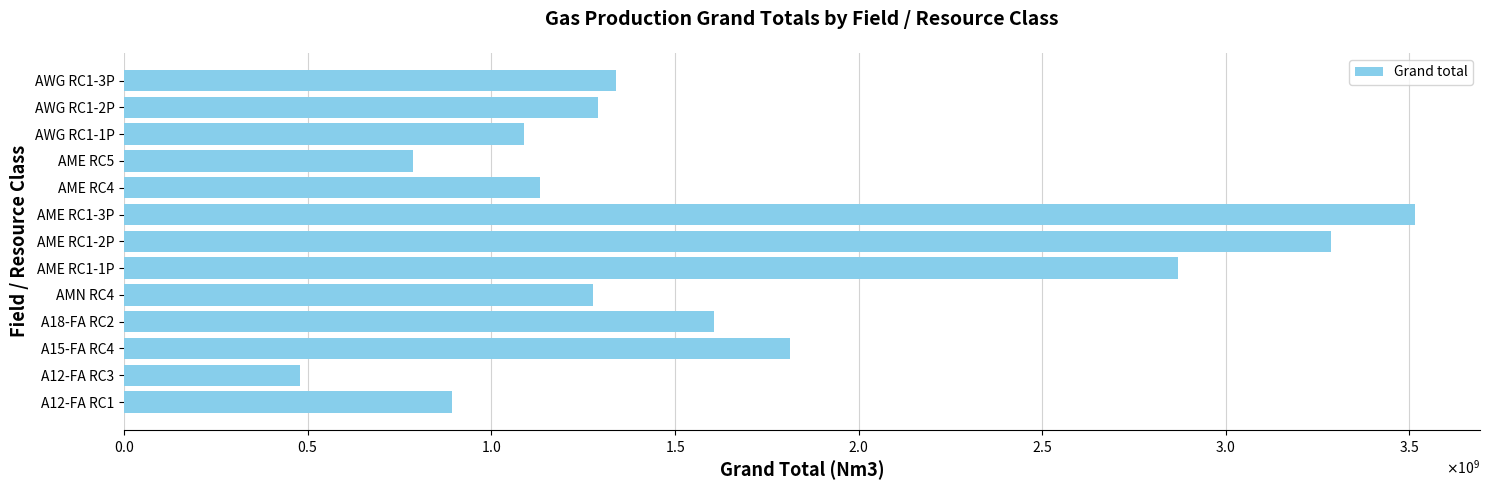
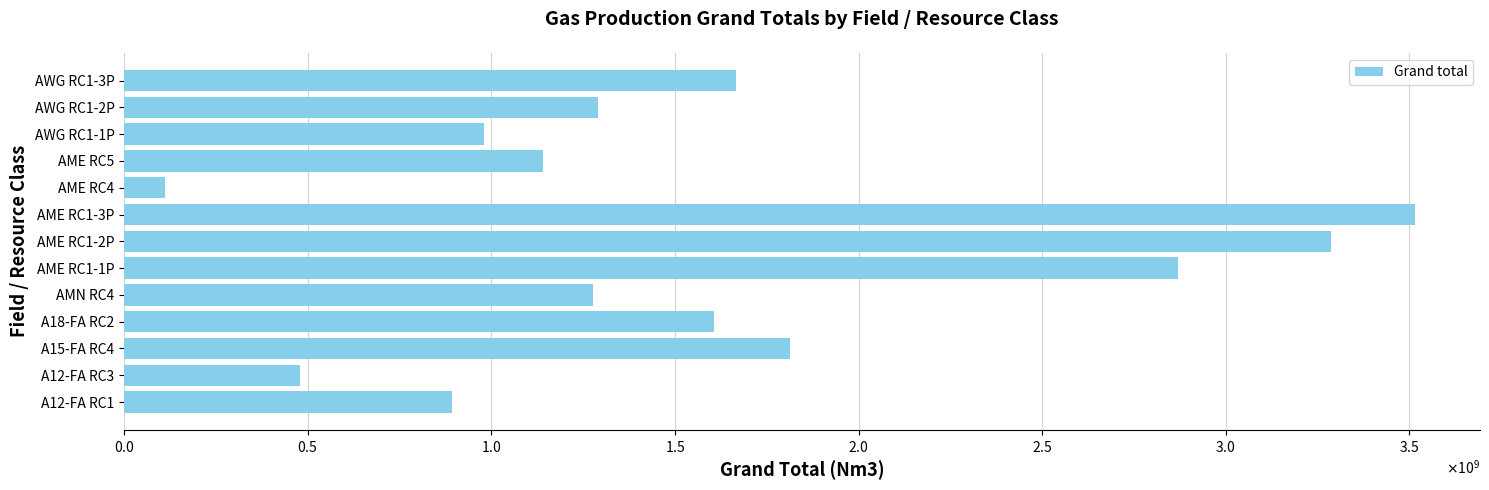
  {
-   "AWG RC1-3P": 1340000000,
+   "AWG RC1-3P": 1670000000,
    "AWG RC1-2P": 1290000000,
-   "AWG RC1-1P": 1090000000,
-   "AME RC5": 790000000,
-   "AME RC4": 1130000000,
+   "AWG RC1-1P": 980000000,
+   "AME RC5": 1140000000,
+   "AME RC4": 110000000,
    "AME RC1-3P": 3520000000,
    "AME RC1-2P": 3290000000,
    "AME RC1-1P": 2870000000,
    "AMN RC4": 1280000000,
    "A18-FA RC2": 1610000000,
    "A15-FA RC4": 1810000000,
    "A12-FA RC3": 480000000,
    "A12-FA RC1": 890000000
  }
